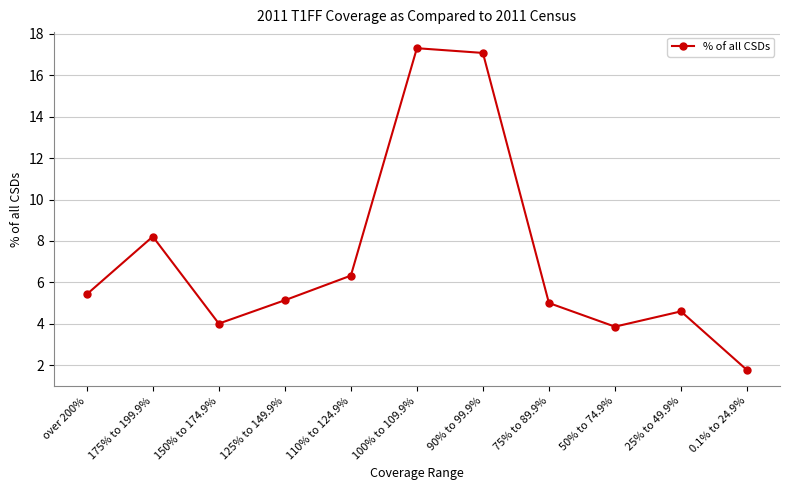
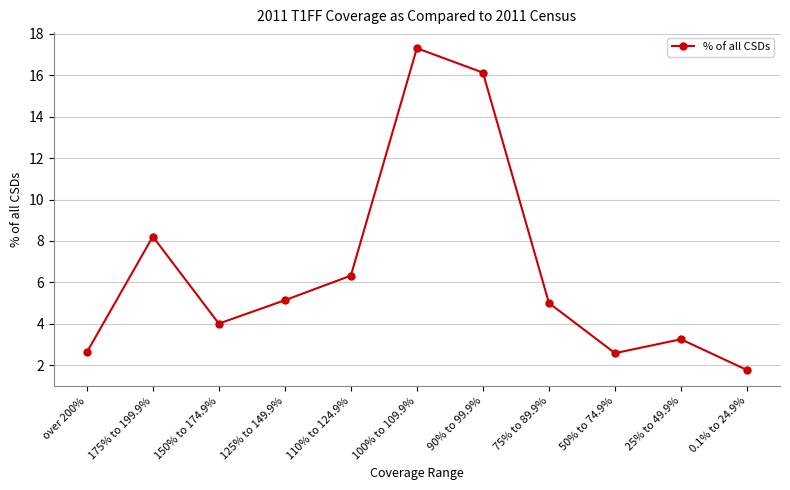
  {
-   "over 200%": 5.4,
+   "over 200%": 2.6,
    "175% to 199.9%": 8.2,
    "150% to 174.9%": 4.0,
    "125% to 149.9%": 5.1,
    "110% to 124.9%": 6.3,
    "100% to 109.9%": 17.3,
-   "90% to 99.9%": 17.1,
+   "90% to 99.9%": 16.1,
    "75% to 89.9%": 5.0,
-   "50% to 74.9%": 3.9,
-   "25% to 49.9%": 4.6,
+   "50% to 74.9%": 2.6,
+   "25% to 49.9%": 3.3,
    "0.1% to 24.9%": 1.8
  }
